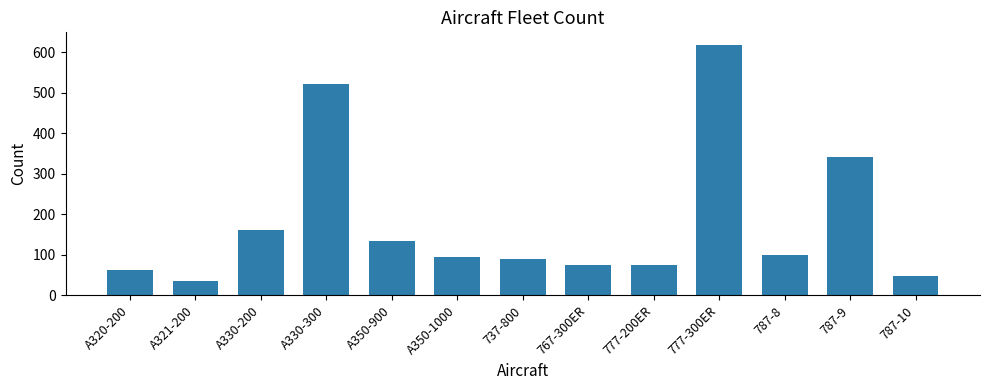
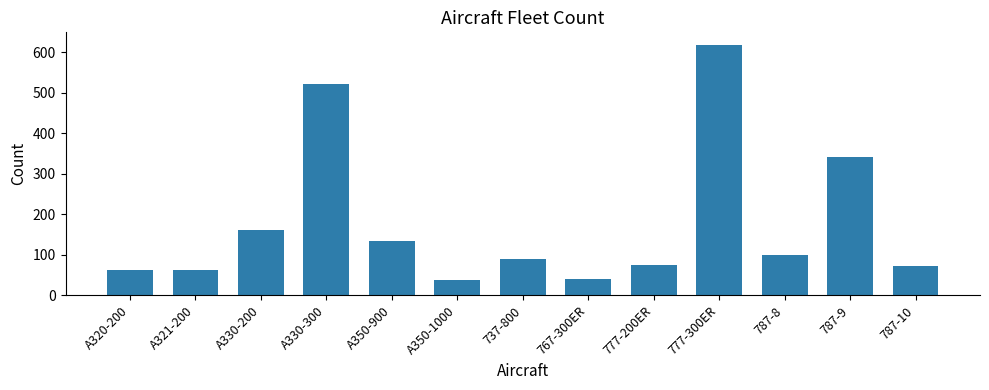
  {
    "A320-200": 60,
-   "A321-200": 40,
+   "A321-200": 60,
    "A330-200": 160,
    "A330-300": 520,
    "A350-900": 130,
-   "A350-1000": 100,
+   "A350-1000": 40,
    "737-800": 90,
-   "767-300ER": 80,
+   "767-300ER": 40,
    "777-200ER": 70,
    "777-300ER": 620,
    "787-8": 100,
    "787-9": 340,
-   "787-10": 50
+   "787-10": 70
  }
